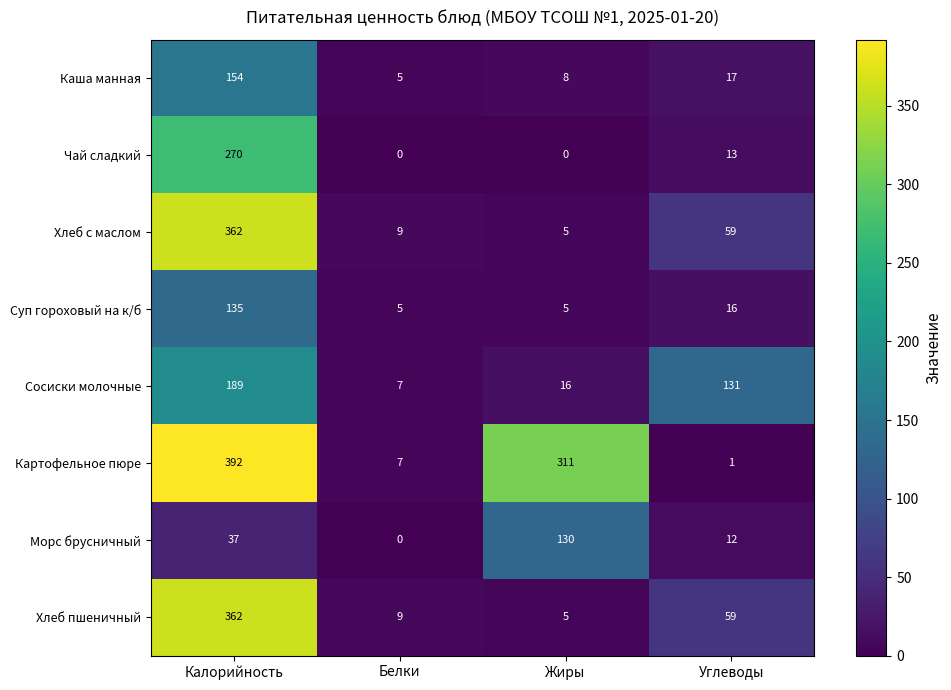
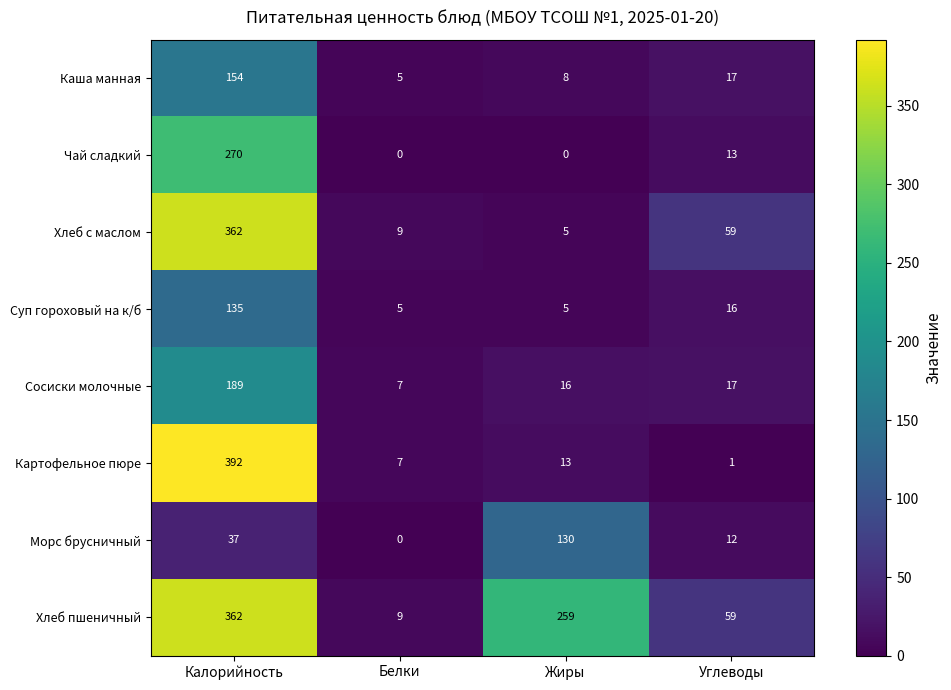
  {
    "Каша манная": {
      "Калорийность": 154,
      "Белки": 5,
      "Жиры": 8,
      "Углеводы": 17
    },
    "Чай сладкий": {
      "Калорийность": 270,
      "Белки": 0,
      "Жиры": 0,
      "Углеводы": 13
    },
    "Хлеб с маслом": {
      "Калорийность": 362,
      "Белки": 9,
      "Жиры": 5,
      "Углеводы": 59
    },
    "Суп гороховый на к/б": {
      "Калорийность": 135,
      "Белки": 5,
      "Жиры": 5,
      "Углеводы": 16
    },
    "Сосиски молочные": {
      "Калорийность": 189,
      "Белки": 7,
      "Жиры": 16,
-     "Углеводы": 131
+     "Углеводы": 17
    },
    "Картофельное пюре": {
      "Калорийность": 392,
      "Белки": 7,
-     "Жиры": 311,
+     "Жиры": 13,
      "Углеводы": 1
    },
    "Морс брусничный": {
      "Калорийность": 37,
      "Белки": 0,
      "Жиры": 130,
      "Углеводы": 12
    },
    "Хлеб пшеничный": {
      "Калорийность": 362,
      "Белки": 9,
-     "Жиры": 5,
+     "Жиры": 259,
      "Углеводы": 59
    }
  }
